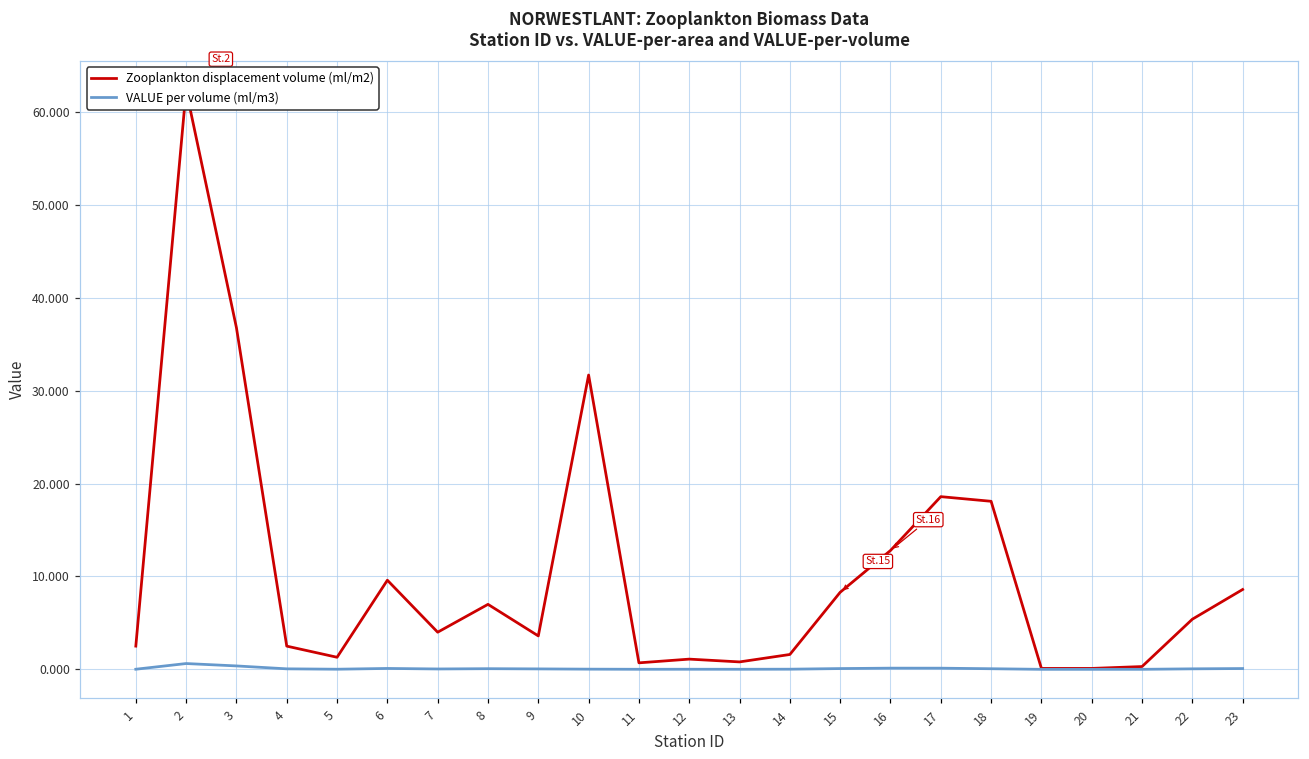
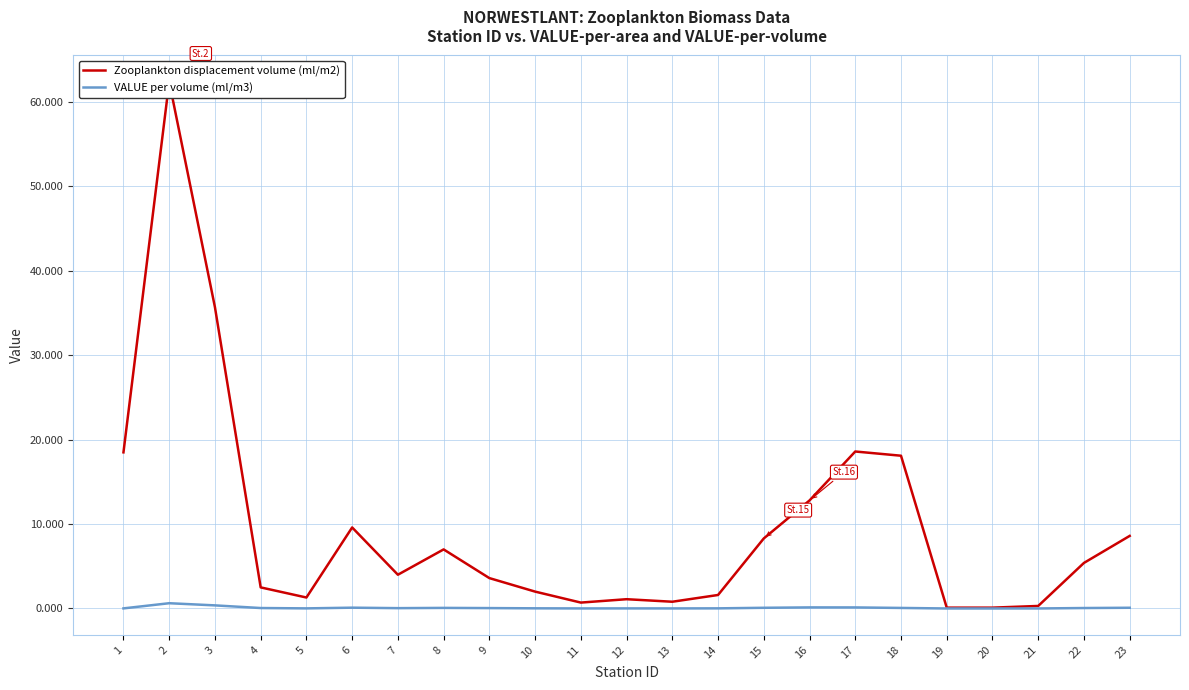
  {
    "Zooplankton displacement volume (ml/m2)": {
-     "1": 3,
-     "3": 37,
+     "1": 19,
+     "3": 36,
      "4": 3,
      "5": 1,
      "6": 10,
      "7": 4,
      "8": 7,
      "9": 4,
-     "10": 32,
+     "10": 2,
      "11": 1,
      "12": 1,
      "13": 1,
      "14": 2,
      "17": 19,
      "18": 18,
      "22": 5,
      "23": 9
    },
    "VALUE per volume (ml/m3)": {
      "1": 0,
      "2": 1,
      "3": 0,
      "4": 0,
      "5": 0,
      "6": 0,
      "7": 0,
      "8": 0,
      "9": 0,
      "10": 0,
      "11": 0,
      "12": 0,
      "13": 0,
      "14": 0,
      "15": 0,
      "16": 0,
      "17": 0,
      "18": 0,
      "22": 0,
      "23": 0
    }
  }
